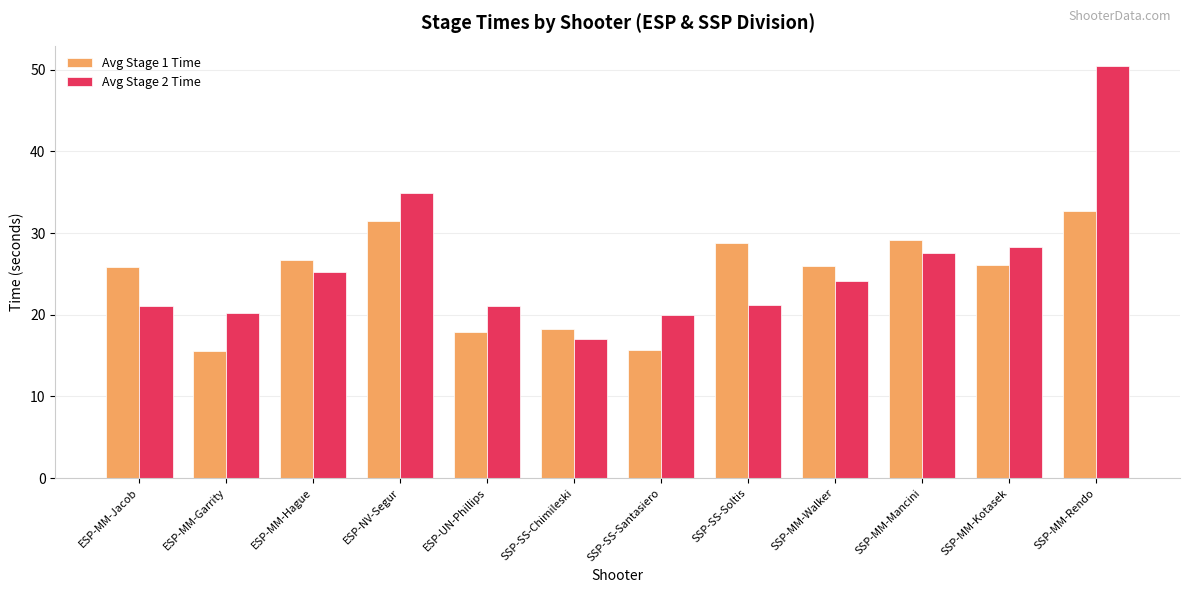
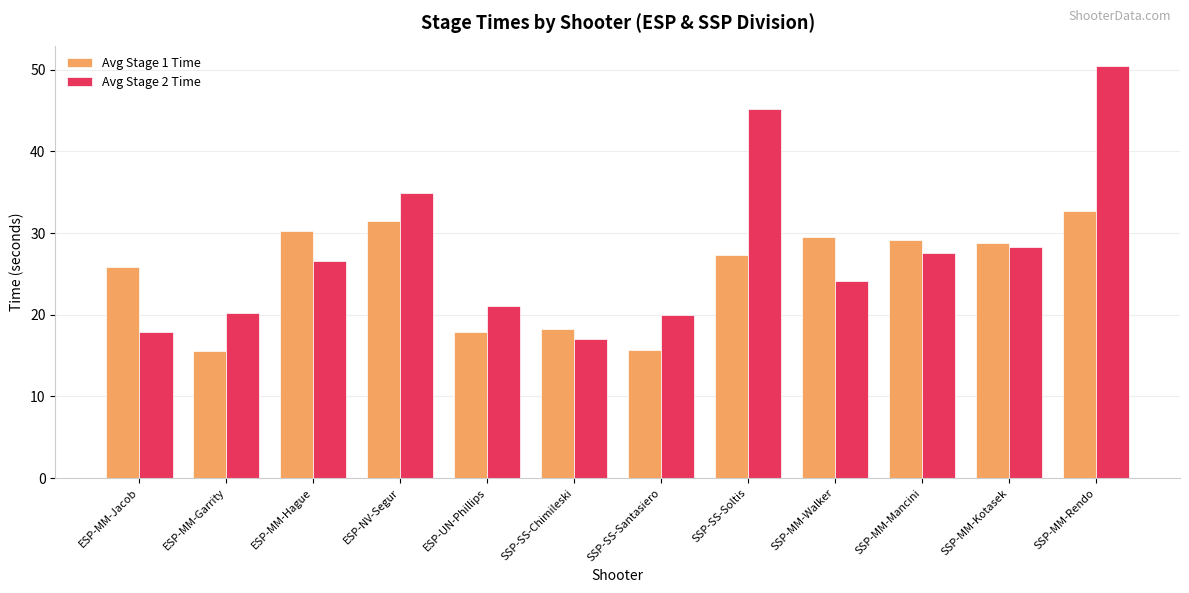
  {
    "Avg Stage 1 Time": {
      "ESP-MM-Jacob": 26,
      "ESP-MM-Garrity": 16,
-     "ESP-MM-Hague": 27,
+     "ESP-MM-Hague": 30,
      "ESP-NV-Segur": 31,
      "ESP-UN-Phillips": 18,
      "SSP-SS-Chimileski": 18,
      "SSP-SS-Santasiero": 16,
-     "SSP-SS-Soltis": 29,
-     "SSP-MM-Walker": 26,
+     "SSP-SS-Soltis": 27,
+     "SSP-MM-Walker": 29,
      "SSP-MM-Mancini": 29,
-     "SSP-MM-Kotasek": 26,
+     "SSP-MM-Kotasek": 29,
      "SSP-MM-Rendo": 33
    },
    "Avg Stage 2 Time": {
-     "ESP-MM-Jacob": 21,
+     "ESP-MM-Jacob": 18,
      "ESP-MM-Garrity": 20,
-     "ESP-MM-Hague": 25,
+     "ESP-MM-Hague": 27,
      "ESP-NV-Segur": 35,
      "ESP-UN-Phillips": 21,
      "SSP-SS-Chimileski": 17,
      "SSP-SS-Santasiero": 20,
-     "SSP-SS-Soltis": 21,
+     "SSP-SS-Soltis": 45,
      "SSP-MM-Walker": 24,
      "SSP-MM-Mancini": 28,
      "SSP-MM-Kotasek": 28,
      "SSP-MM-Rendo": 50
    }
  }
